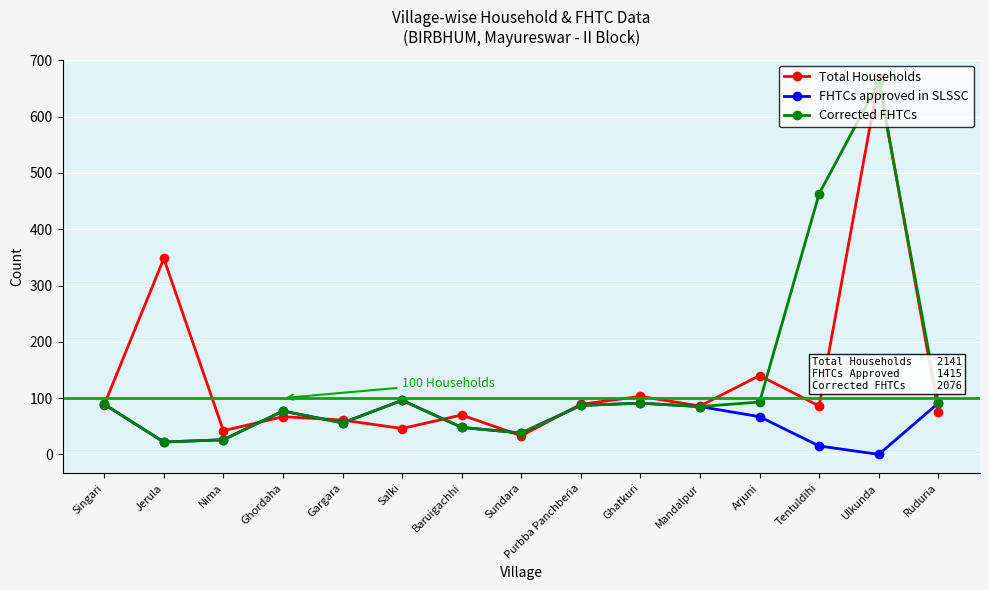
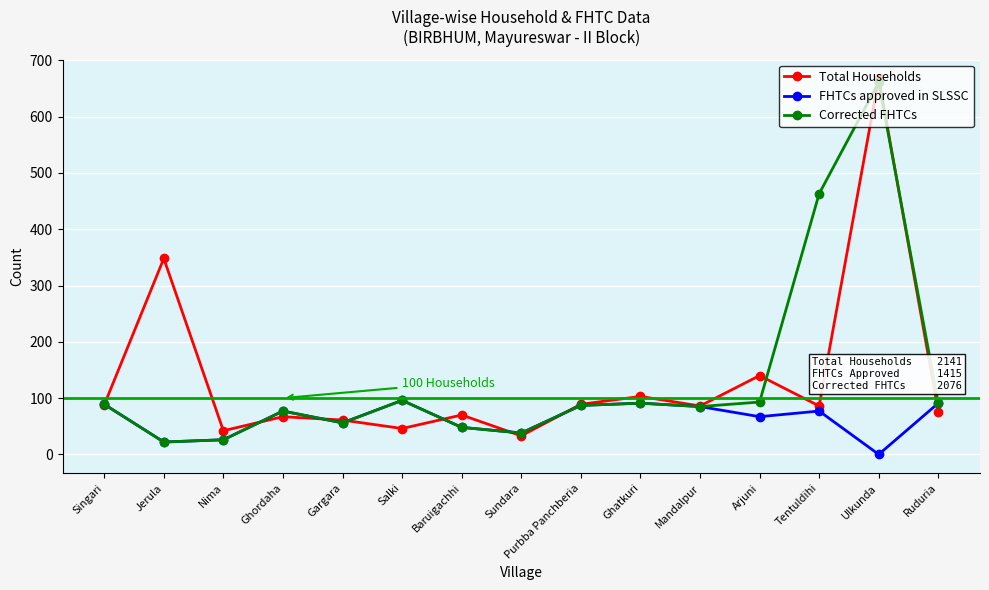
  {
    "Total Households": {
      "Jerula": 350,
      "Nima": 40,
      "Ghordaha": 70,
      "Gargara": 60,
      "Salki": 50,
      "Baruigachhi": 70,
      "Sundara": 30,
      "Ghatkuri": 100,
      "Arjuni": 140,
      "Tentuldihi": 90,
      "Ruduria": 80
    },
    "FHTCs approved in SLSSC": {
      "Arjuni": 70,
-     "Tentuldihi": 20,
+     "Tentuldihi": 80,
      "Ulkunda": 0
    },
    "Corrected FHTCs": {
      "Arjuni": 90,
      "Tentuldihi": 460
    }
  }
